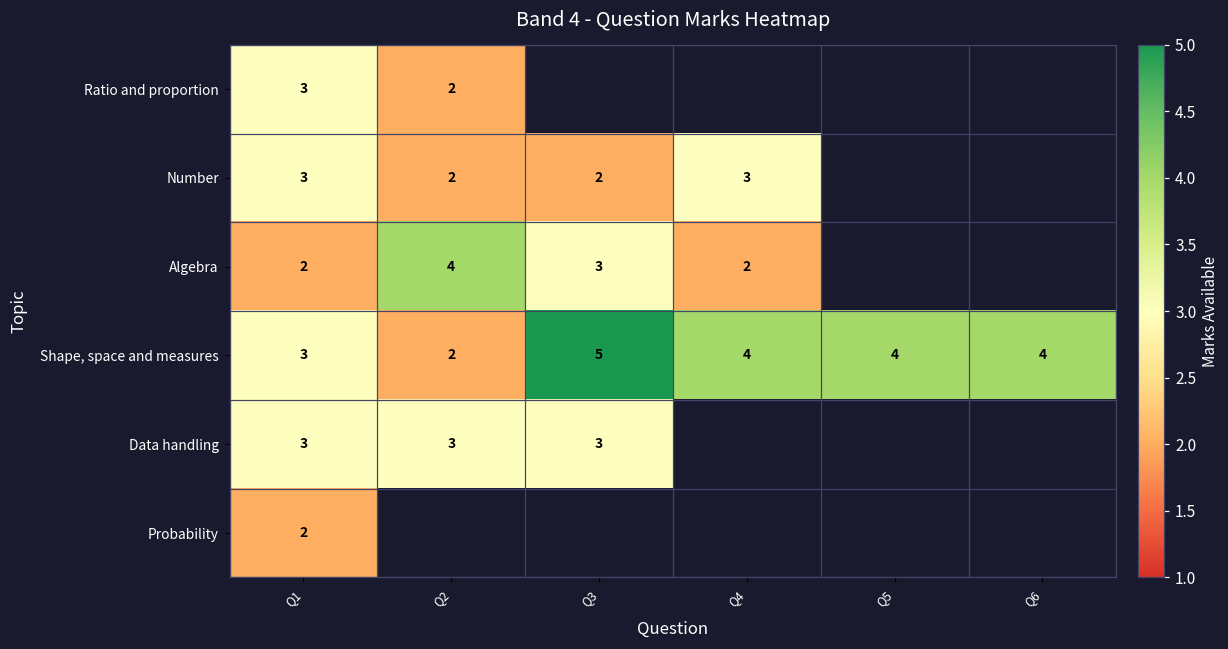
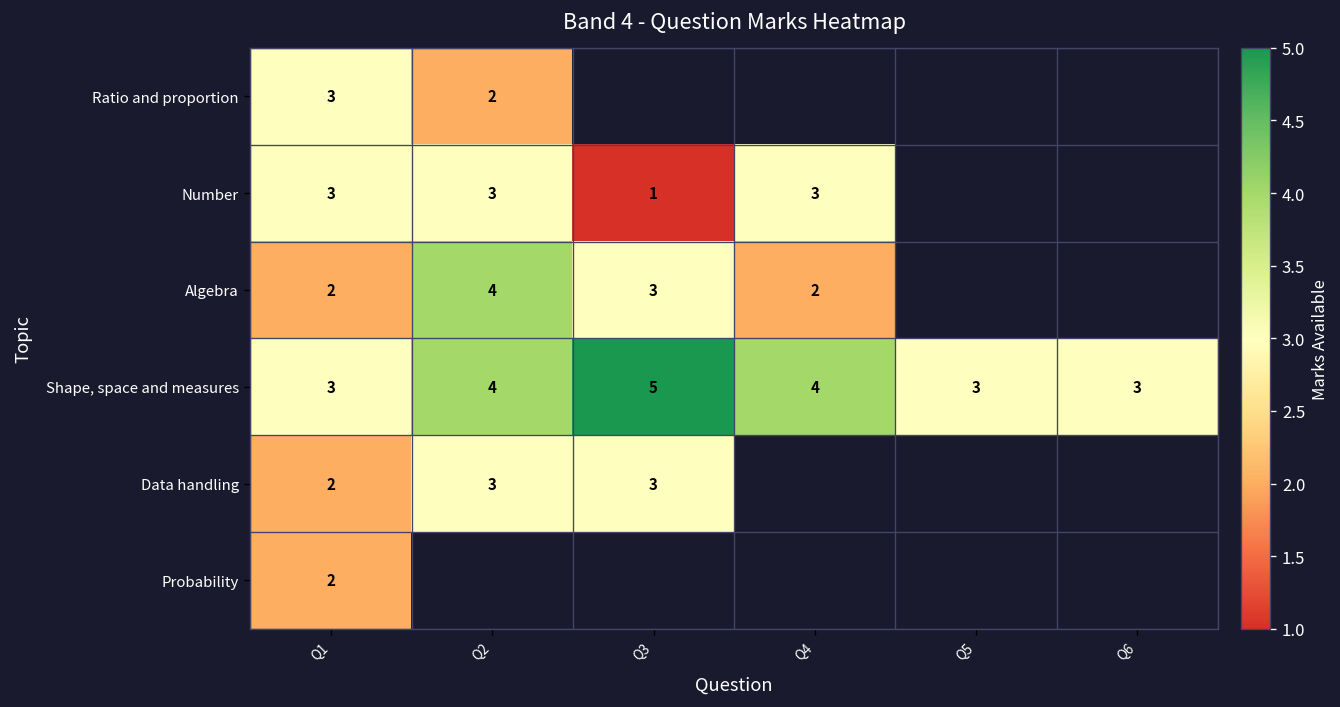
  {
    "Ratio and proportion": {
      "Q1": 3,
      "Q2": 2
    },
    "Number": {
      "Q1": 3,
-     "Q2": 2,
-     "Q3": 2,
+     "Q2": 3,
+     "Q3": 1,
      "Q4": 3
    },
    "Algebra": {
      "Q1": 2,
      "Q2": 4,
      "Q3": 3,
      "Q4": 2
    },
    "Shape, space and measures": {
      "Q1": 3,
-     "Q2": 2,
+     "Q2": 4,
      "Q3": 5,
      "Q4": 4,
-     "Q5": 4,
-     "Q6": 4
+     "Q5": 3,
+     "Q6": 3
    },
    "Data handling": {
-     "Q1": 3,
+     "Q1": 2,
      "Q2": 3,
      "Q3": 3
    },
    "Probability": {
      "Q1": 2
    }
  }
